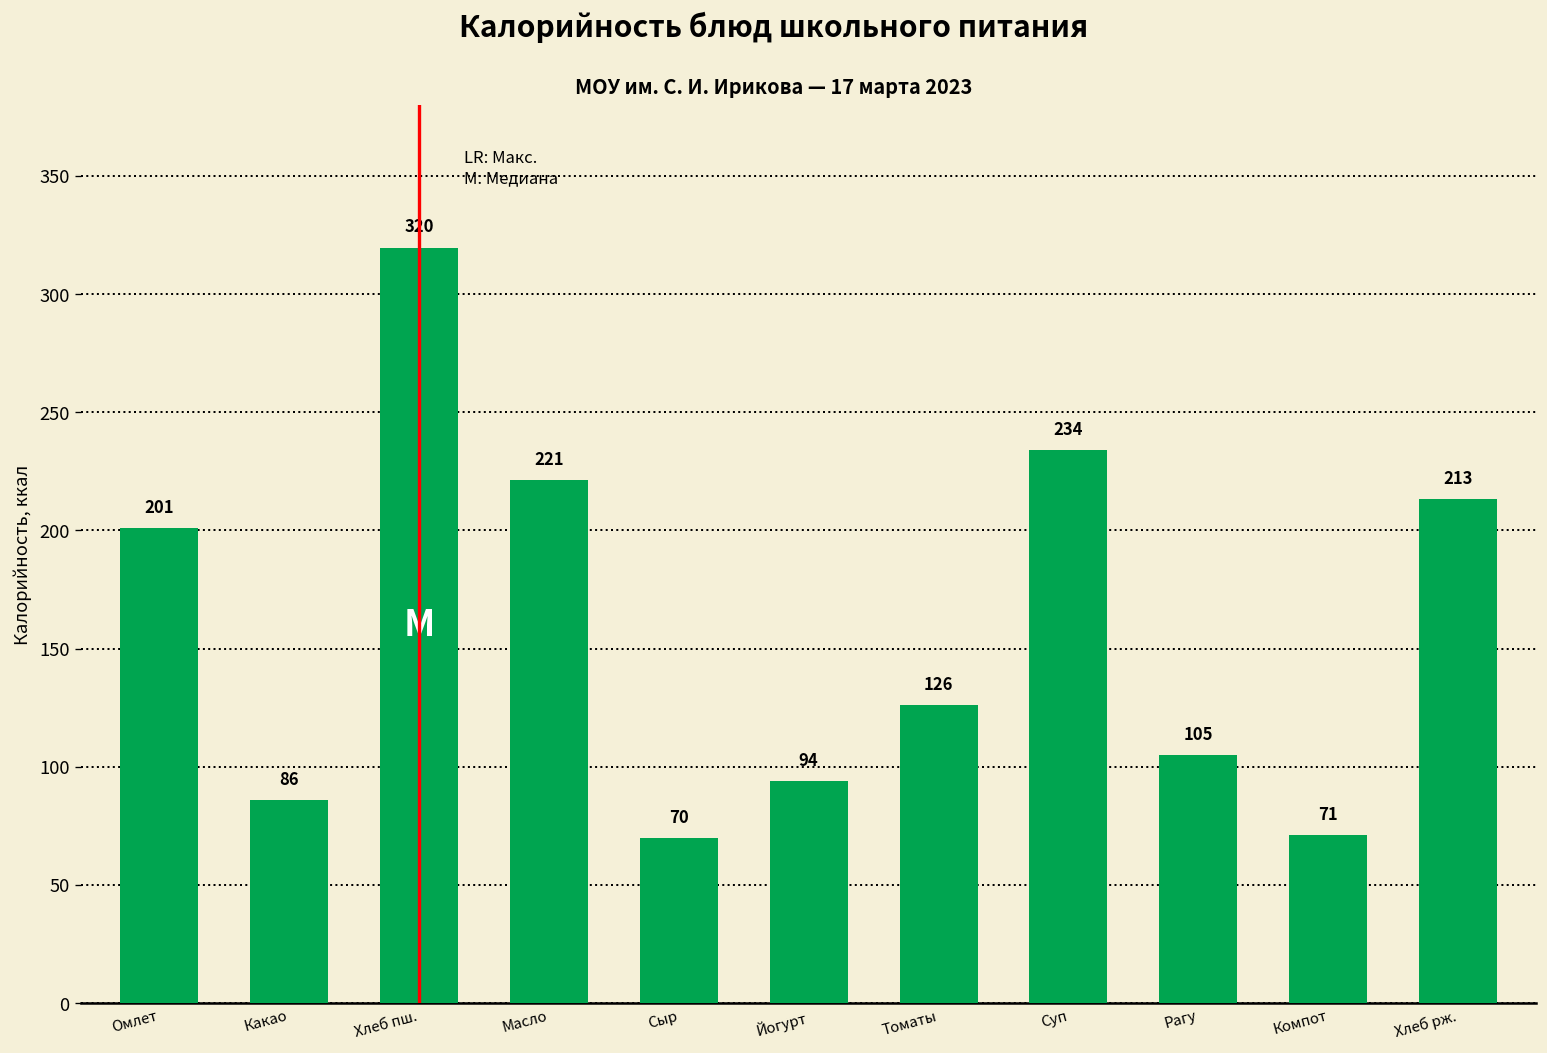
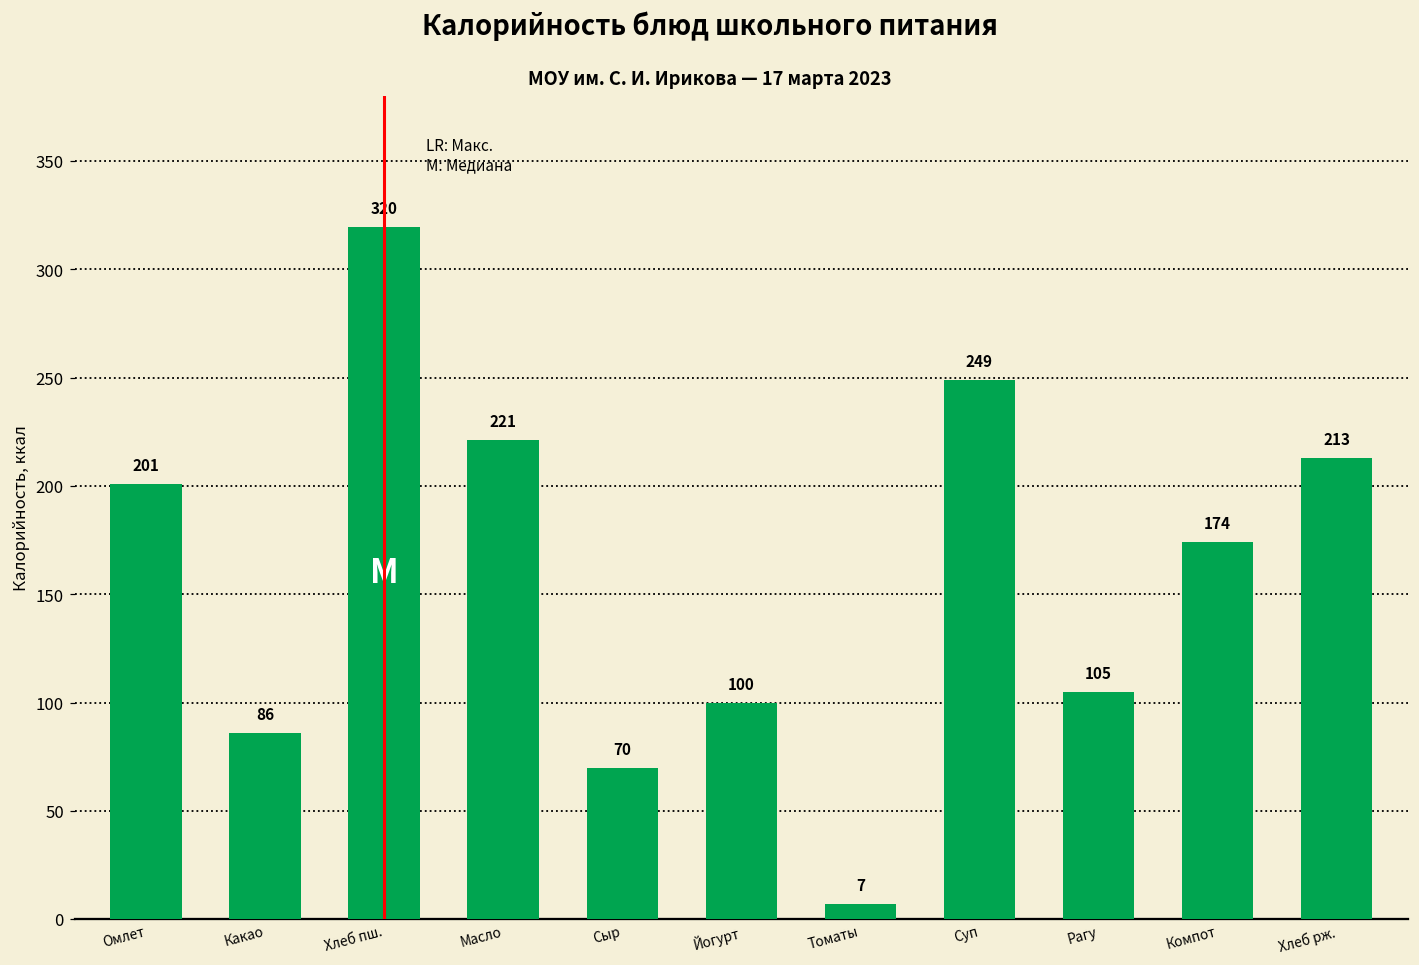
  {
    "Омлет": 201,
    "Какао": 86,
    "Хлеб пш.": 320,
    "Масло": 221,
    "Сыр": 70,
-   "Йогурт": 94,
-   "Томаты": 126,
-   "Суп": 234,
+   "Йогурт": 100,
+   "Томаты": 7,
+   "Суп": 249,
    "Рагу": 105,
-   "Компот": 71,
+   "Компот": 174,
    "Хлеб рж.": 213
  }
